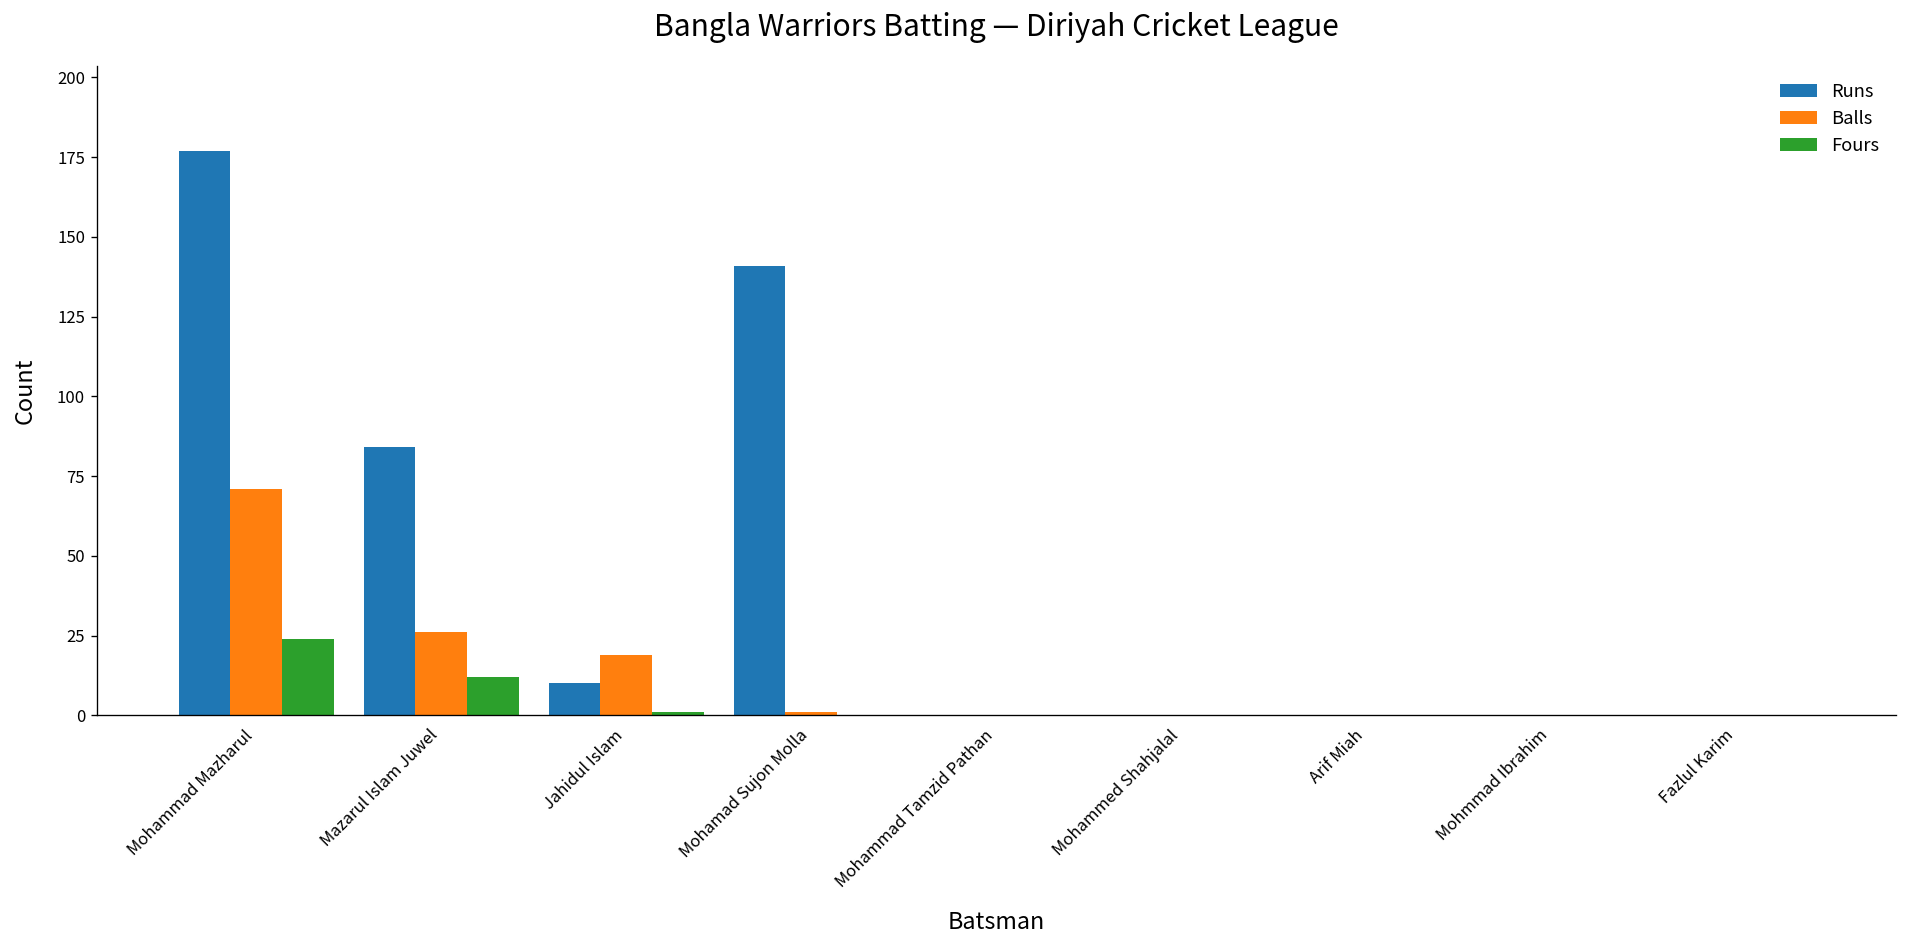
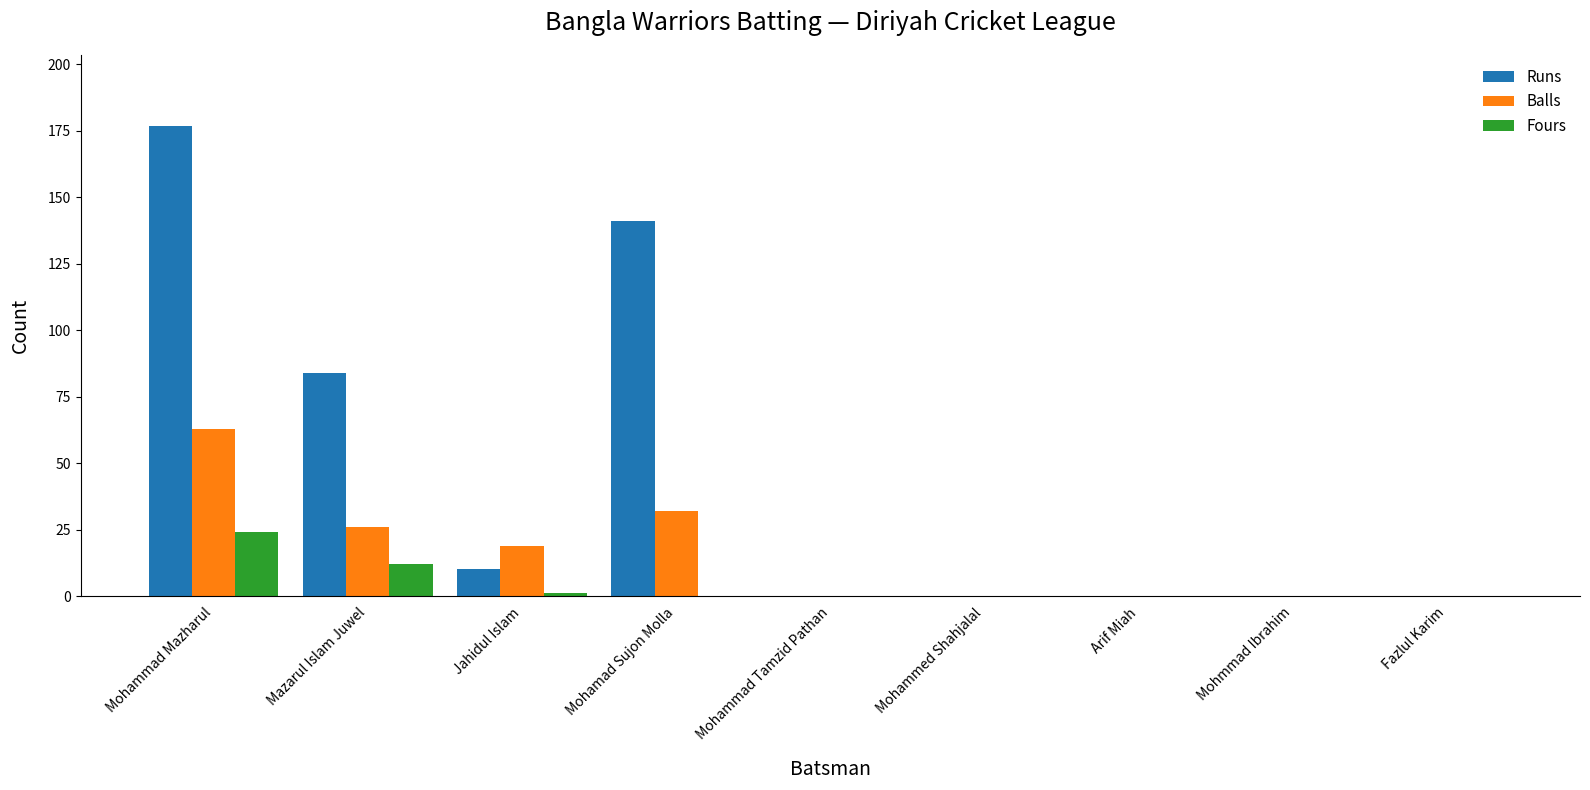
  {
    "Runs": {
      "Mohammad Mazharul": 177,
      "Mazarul Islam Juwel": 84,
      "Jahidul Islam": 10,
      "Mohamad Sujon Molla": 141,
      "Mohammad Tamzid Pathan": 0,
      "Mohammed Shahjalal": 0,
      "Arif Miah": 0,
      "Mohmmad Ibrahim": 0,
      "Fazlul Karim": 0
    },
    "Balls": {
-     "Mohammad Mazharul": 71,
+     "Mohammad Mazharul": 63,
      "Mazarul Islam Juwel": 26,
      "Jahidul Islam": 19,
-     "Mohamad Sujon Molla": 1,
+     "Mohamad Sujon Molla": 32,
      "Mohammad Tamzid Pathan": 0,
      "Mohammed Shahjalal": 0,
      "Arif Miah": 0,
      "Mohmmad Ibrahim": 0,
      "Fazlul Karim": 0
    },
    "Fours": {
      "Mohammad Mazharul": 24,
      "Mazarul Islam Juwel": 12,
      "Jahidul Islam": 1,
      "Mohamad Sujon Molla": 0,
      "Mohammad Tamzid Pathan": 0,
      "Mohammed Shahjalal": 0,
      "Arif Miah": 0,
      "Mohmmad Ibrahim": 0,
      "Fazlul Karim": 0
    }
  }
